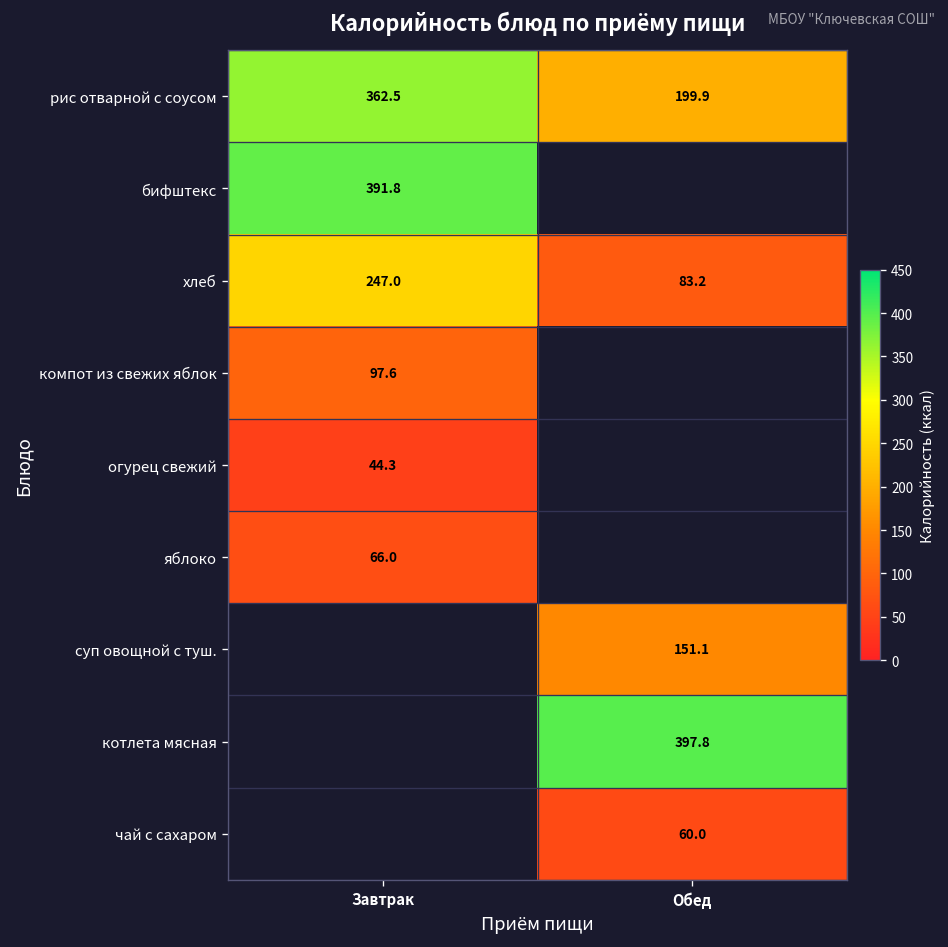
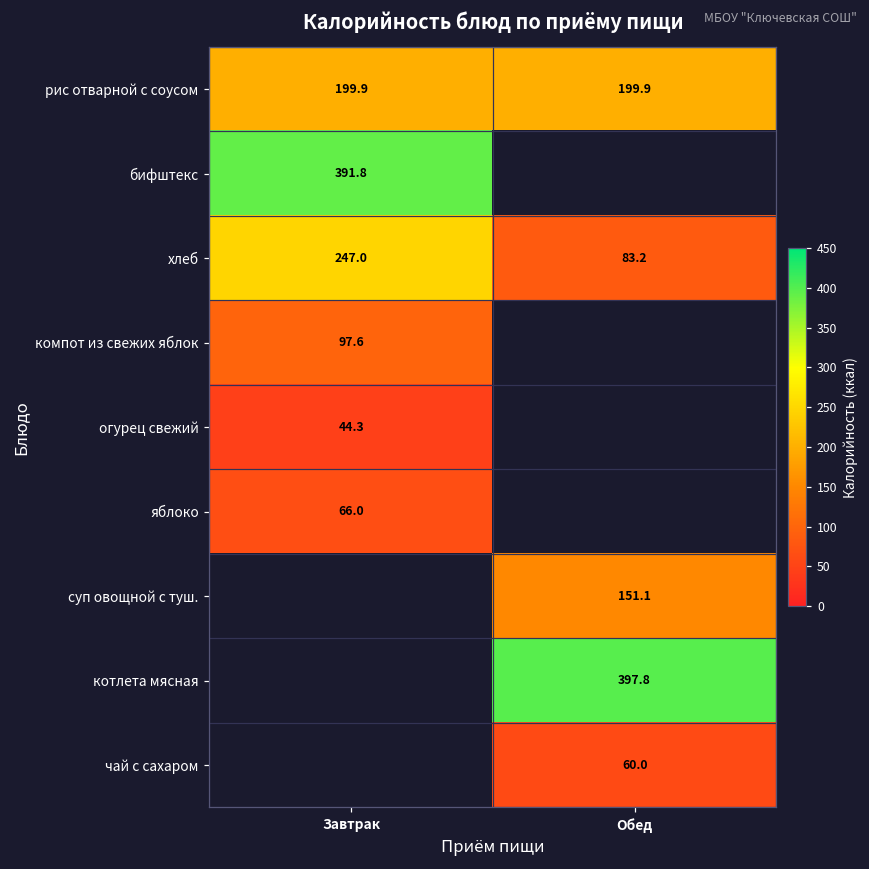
  {
    "рис отварной с соусом": {
-     "Завтрак": 362.5,
+     "Завтрак": 199.9,
      "Обед": 199.9
    },
    "бифштекс": {
      "Завтрак": 391.8
    },
    "хлеб": {
      "Завтрак": 247.0,
      "Обед": 83.2
    },
    "компот из свежих яблок": {
      "Завтрак": 97.6
    },
    "огурец свежий": {
      "Завтрак": 44.3
    },
    "яблоко": {
      "Завтрак": 66.0
    },
    "суп овощной с туш.": {
      "Обед": 151.1
    },
    "котлета мясная": {
      "Обед": 397.8
    },
    "чай с сахаром": {
      "Обед": 60.0
    }
  }
